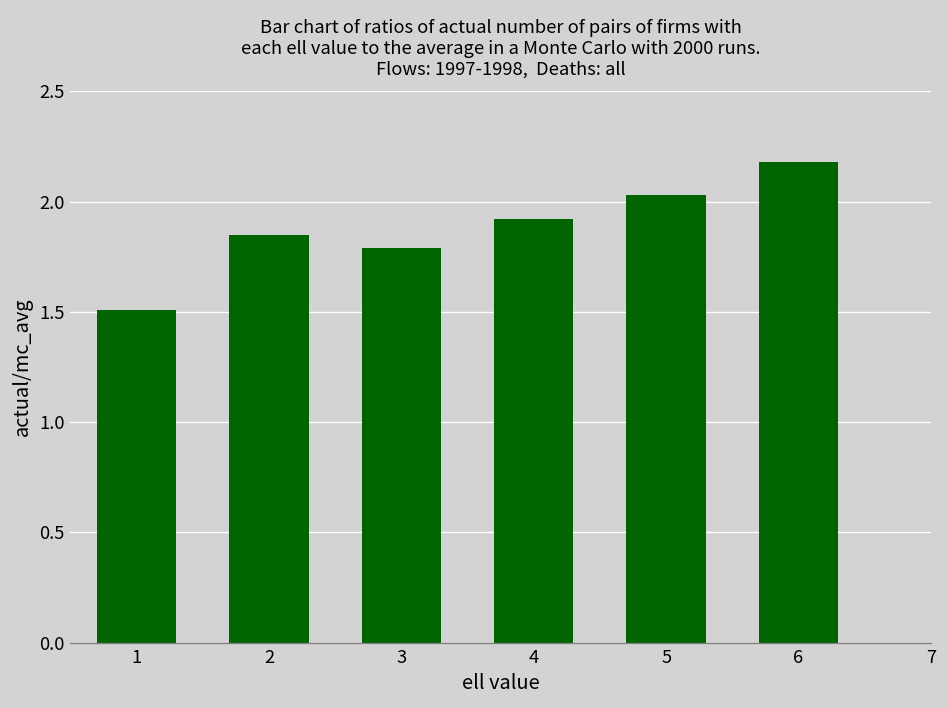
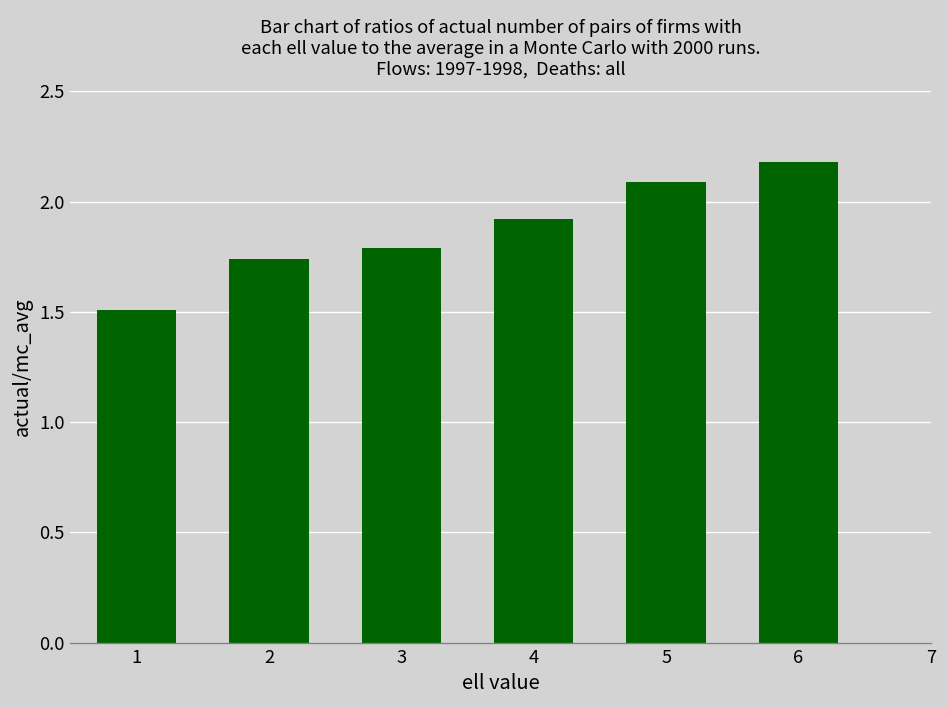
  {
    "1": 1.51,
-   "2": 1.85,
+   "2": 1.74,
    "3": 1.79,
    "4": 1.92,
-   "5": 2.03,
+   "5": 2.09,
    "6": 2.18
  }
